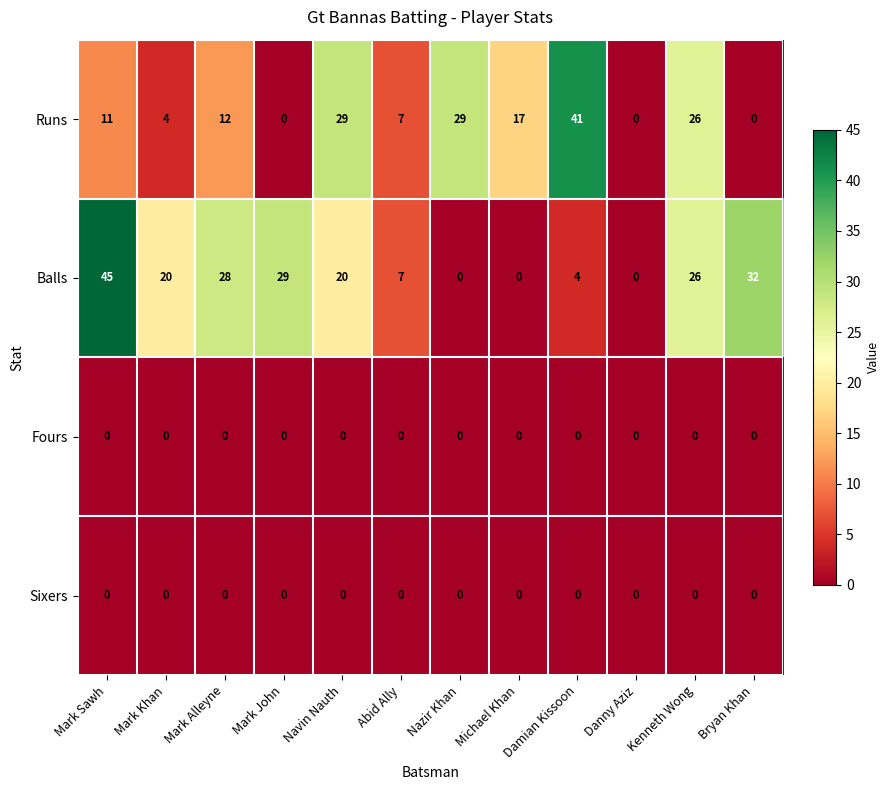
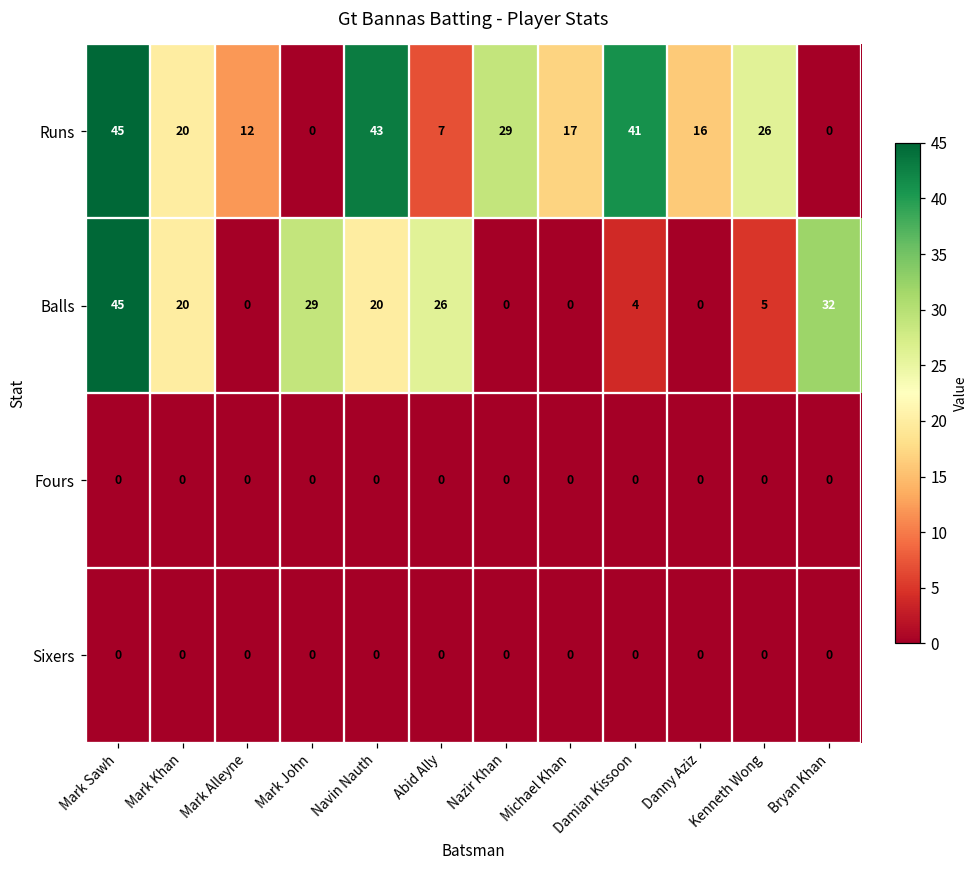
  {
    "Runs": {
-     "Mark Sawh": 11,
-     "Mark Khan": 4,
+     "Mark Sawh": 45,
+     "Mark Khan": 20,
      "Mark Alleyne": 12,
      "Mark John": 0,
-     "Navin Nauth": 29,
+     "Navin Nauth": 43,
      "Abid Ally": 7,
      "Nazir Khan": 29,
      "Michael Khan": 17,
      "Damian Kissoon": 41,
-     "Danny Aziz": 0,
+     "Danny Aziz": 16,
      "Kenneth Wong": 26,
      "Bryan Khan": 0
    },
    "Balls": {
      "Mark Sawh": 45,
      "Mark Khan": 20,
-     "Mark Alleyne": 28,
+     "Mark Alleyne": 0,
      "Mark John": 29,
      "Navin Nauth": 20,
-     "Abid Ally": 7,
+     "Abid Ally": 26,
      "Nazir Khan": 0,
      "Michael Khan": 0,
      "Damian Kissoon": 4,
      "Danny Aziz": 0,
-     "Kenneth Wong": 26,
+     "Kenneth Wong": 5,
      "Bryan Khan": 32
    },
    "Fours": {
      "Mark Sawh": 0,
      "Mark Khan": 0,
      "Mark Alleyne": 0,
      "Mark John": 0,
      "Navin Nauth": 0,
      "Abid Ally": 0,
      "Nazir Khan": 0,
      "Michael Khan": 0,
      "Damian Kissoon": 0,
      "Danny Aziz": 0,
      "Kenneth Wong": 0,
      "Bryan Khan": 0
    },
    "Sixers": {
      "Mark Sawh": 0,
      "Mark Khan": 0,
      "Mark Alleyne": 0,
      "Mark John": 0,
      "Navin Nauth": 0,
      "Abid Ally": 0,
      "Nazir Khan": 0,
      "Michael Khan": 0,
      "Damian Kissoon": 0,
      "Danny Aziz": 0,
      "Kenneth Wong": 0,
      "Bryan Khan": 0
    }
  }
